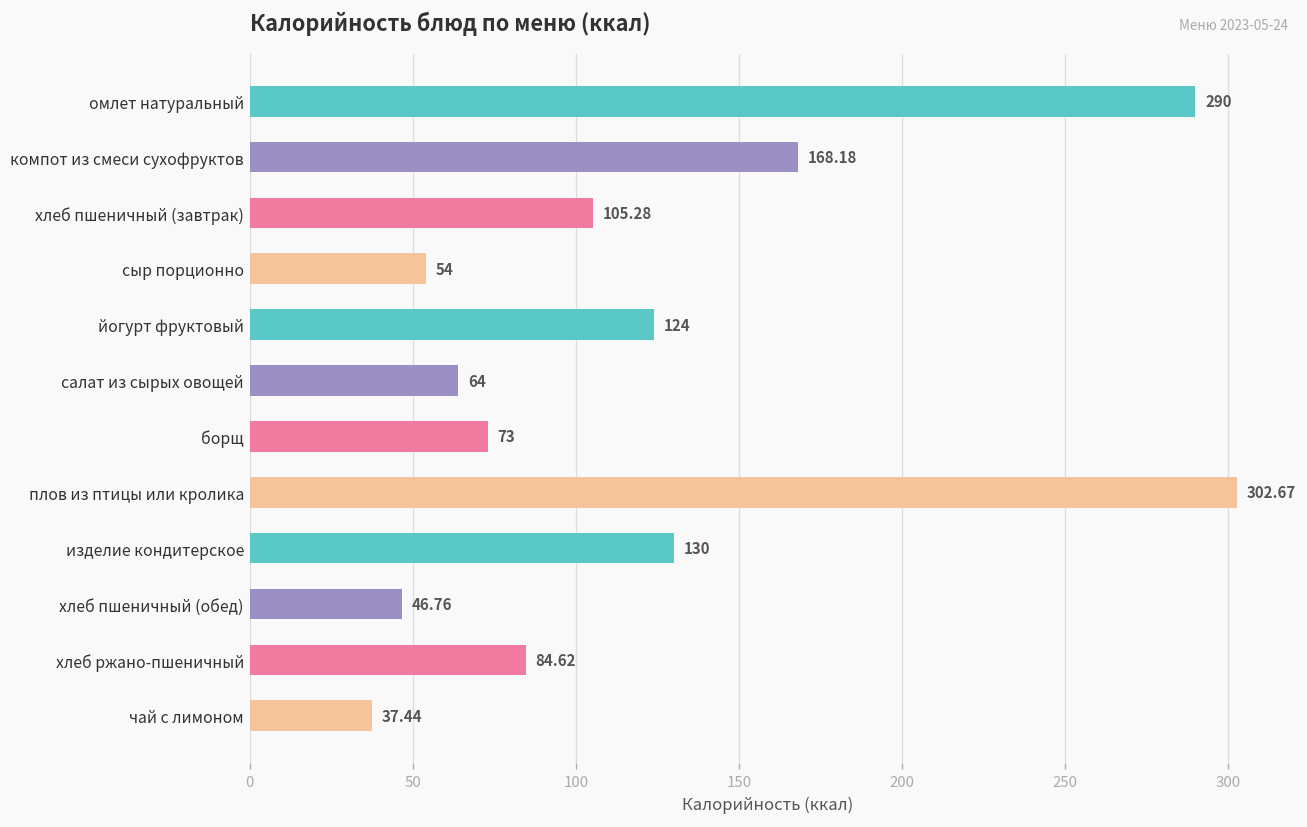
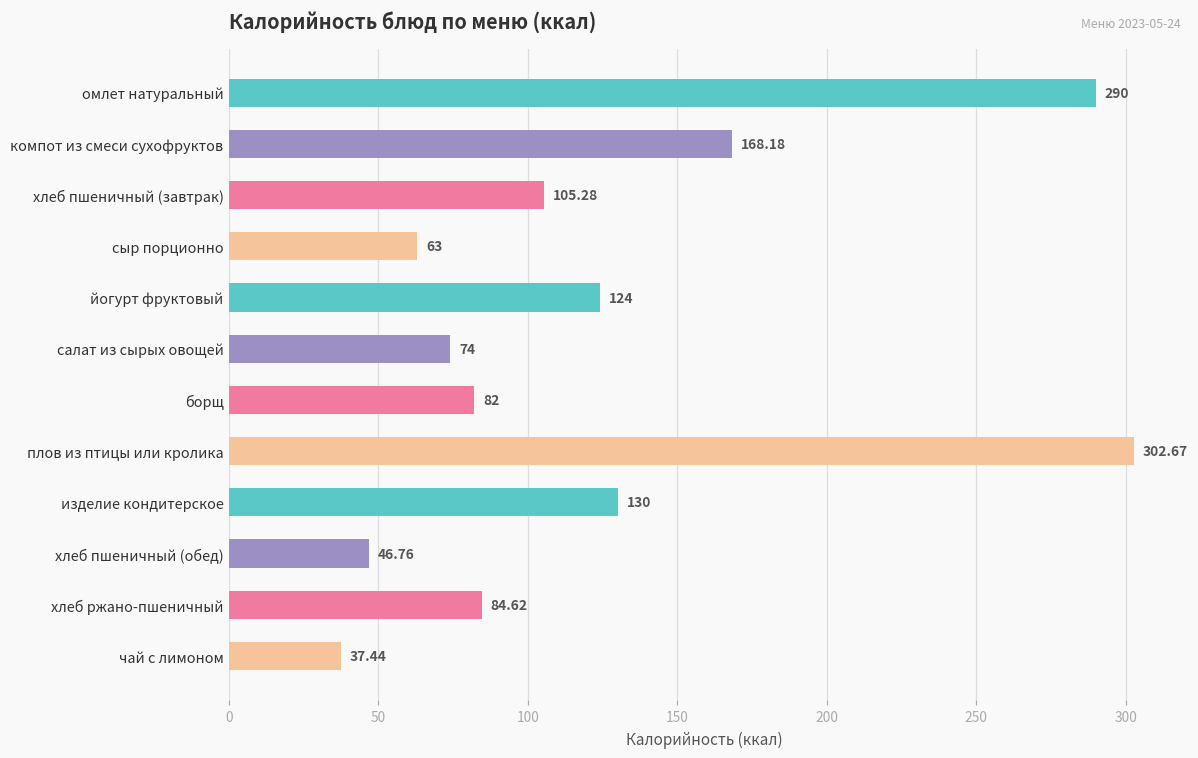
  {
    "омлет натуральный": 290,
    "компот из смеси сухофруктов": 168.18,
    "хлеб пшеничный (завтрак)": 105.28,
-   "сыр порционно": 54,
+   "сыр порционно": 63,
    "йогурт фруктовый": 124,
-   "салат из сырых овощей": 64,
-   "борщ": 73,
+   "салат из сырых овощей": 74,
+   "борщ": 82,
    "плов из птицы или кролика": 302.67,
    "изделие кондитерское": 130,
    "хлеб пшеничный (обед)": 46.76,
    "хлеб ржано-пшеничный": 84.62,
    "чай с лимоном": 37.44
  }
